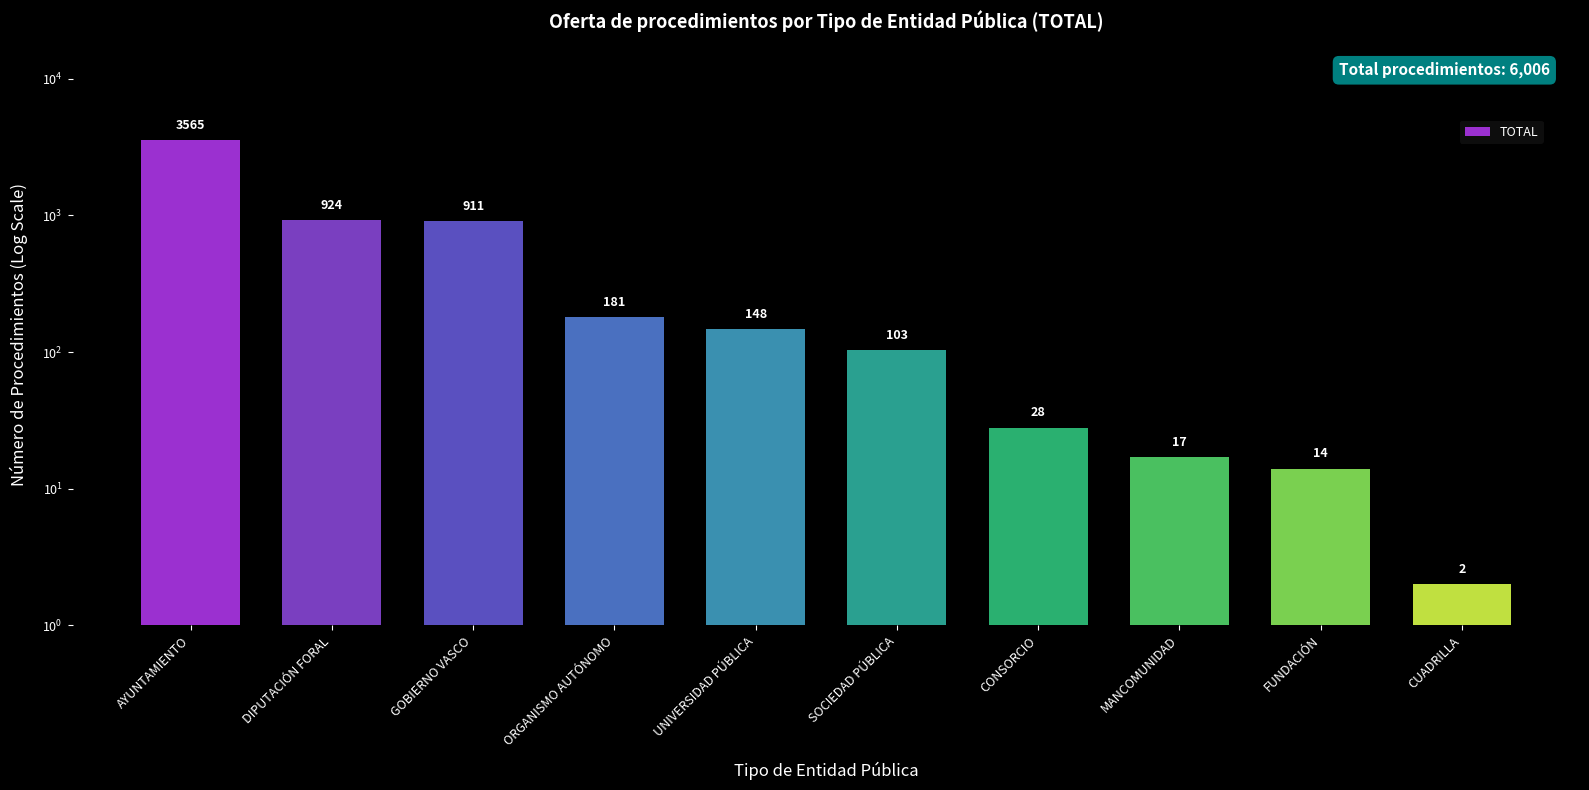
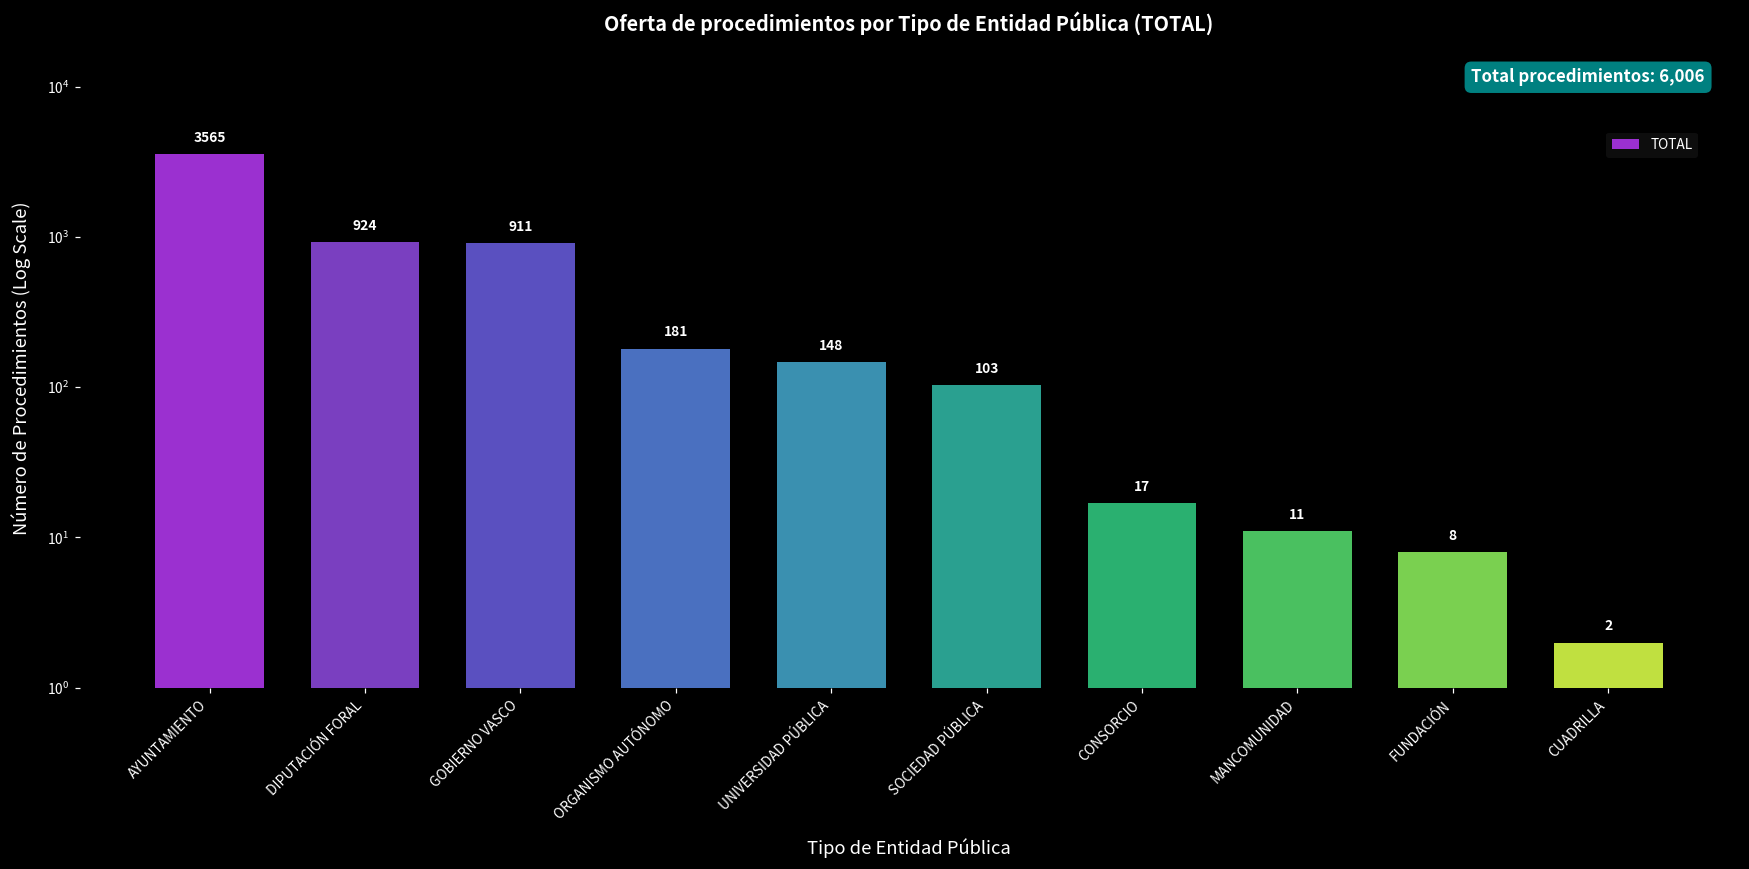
  {
    "AYUNTAMIENTO": 3565,
    "DIPUTACIÓN FORAL": 924,
    "GOBIERNO VASCO": 911,
    "ORGANISMO AUTÓNOMO": 181,
    "UNIVERSIDAD PÚBLICA": 148,
    "SOCIEDAD PÚBLICA": 103,
-   "CONSORCIO": 28,
-   "MANCOMUNIDAD": 17,
-   "FUNDACIÓN": 14,
+   "CONSORCIO": 17,
+   "MANCOMUNIDAD": 11,
+   "FUNDACIÓN": 8,
    "CUADRILLA": 2
  }
